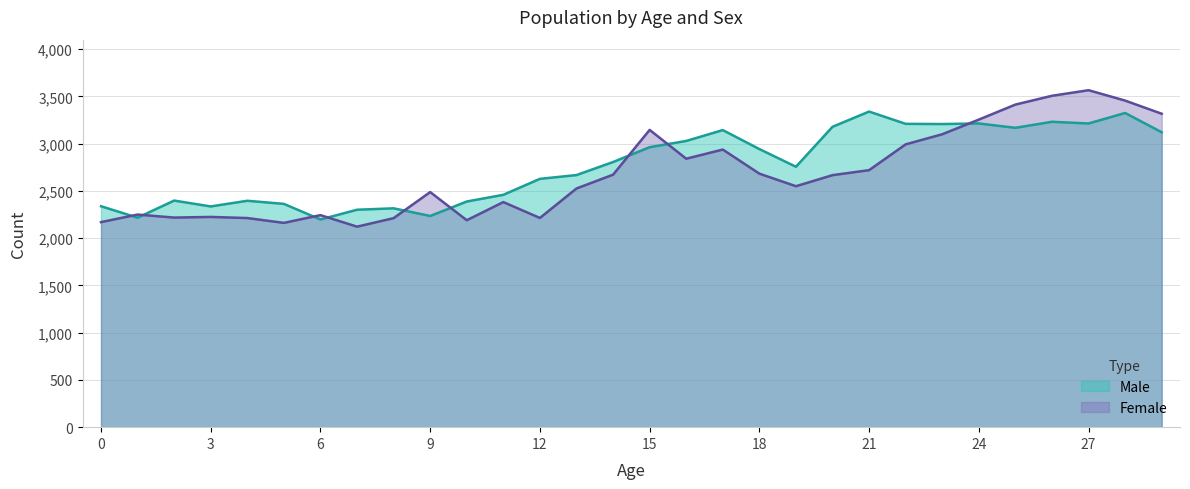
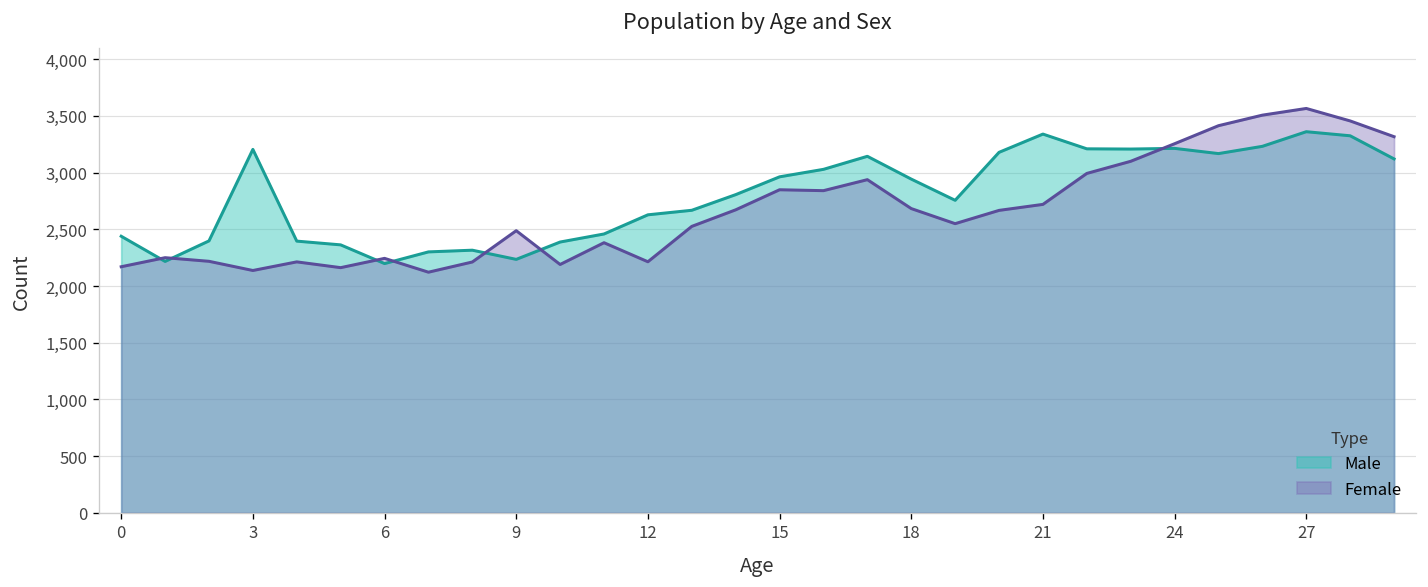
  {
    "Male": {
-     "0": "2,300",
-     "3": "2,300",
+     "0": "2,400",
+     "3": "3,200",
      "6": "2,200",
      "9": "2,200",
      "12": "2,600",
      "15": "3,000",
      "18": "2,900",
      "21": "3,300",
      "24": "3,200",
-     "27": "3,200"
+     "27": "3,400"
    },
    "Female": {
      "0": "2,200",
-     "3": "2,200",
+     "3": "2,100",
      "6": "2,200",
      "9": "2,500",
      "12": "2,200",
-     "15": "3,100",
+     "15": "2,800",
      "18": "2,700",
      "21": "2,700",
      "24": "3,300",
      "27": "3,600"
    }
  }
